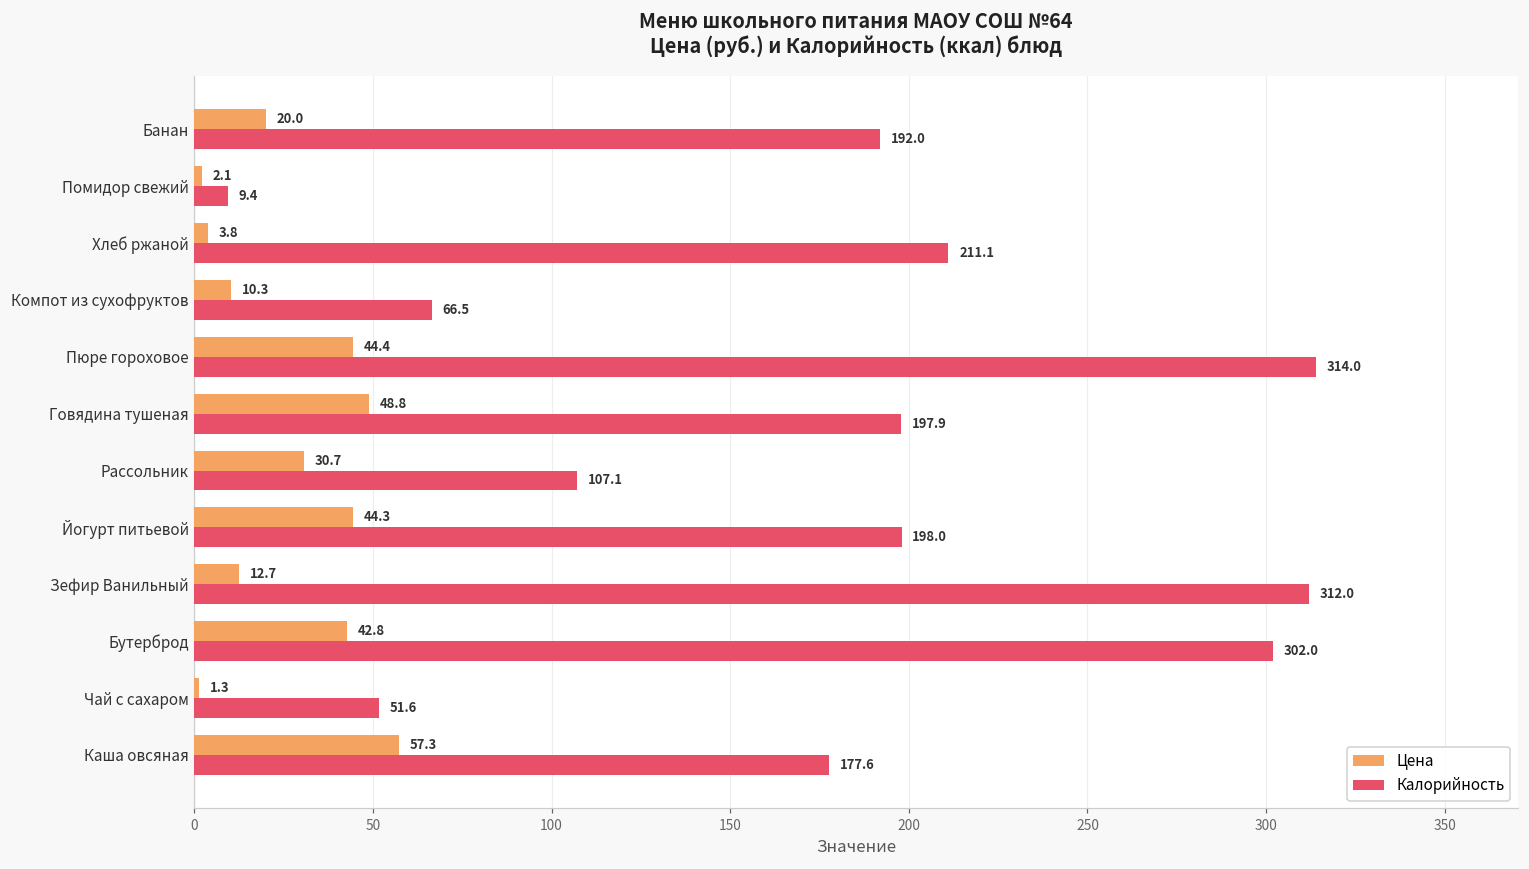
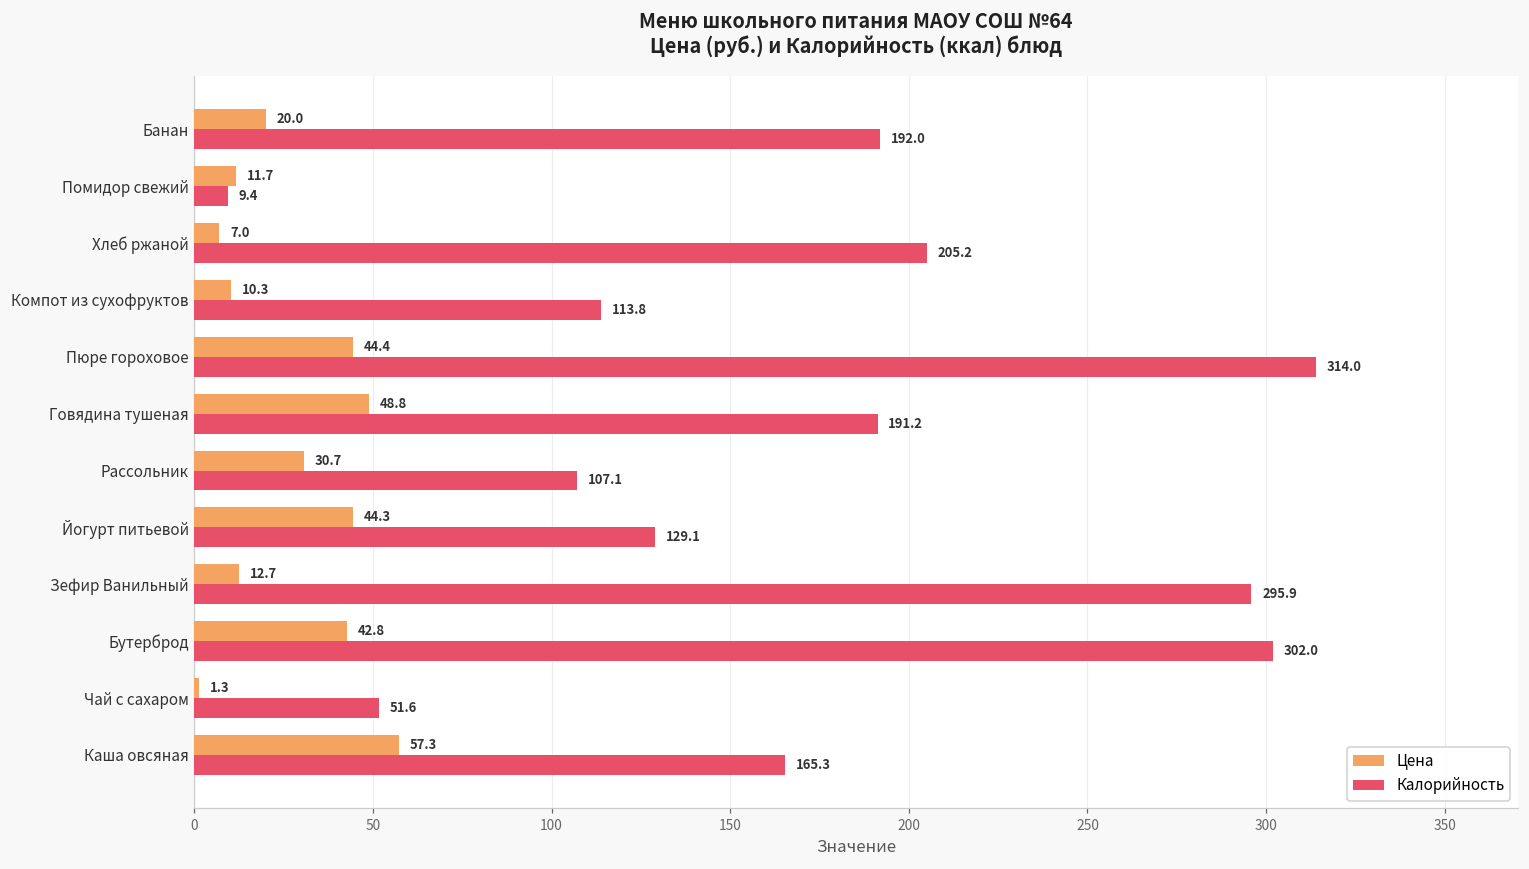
  {
    "Цена": {
      "Банан": 20.0,
-     "Помидор свежий": 2.1,
-     "Хлеб ржаной": 3.8,
+     "Помидор свежий": 11.7,
+     "Хлеб ржаной": 7.0,
      "Компот из сухофруктов": 10.3,
      "Пюре гороховое": 44.4,
      "Говядина тушеная": 48.8,
      "Рассольник": 30.7,
      "Йогурт питьевой": 44.3,
      "Зефир Ванильный": 12.7,
      "Бутерброд": 42.8,
      "Чай с сахаром": 1.3,
      "Каша овсяная": 57.3
    },
    "Калорийность": {
      "Банан": 192.0,
      "Помидор свежий": 9.4,
-     "Хлеб ржаной": 211.1,
-     "Компот из сухофруктов": 66.5,
+     "Хлеб ржаной": 205.2,
+     "Компот из сухофруктов": 113.8,
      "Пюре гороховое": 314.0,
-     "Говядина тушеная": 197.9,
+     "Говядина тушеная": 191.2,
      "Рассольник": 107.1,
-     "Йогурт питьевой": 198.0,
-     "Зефир Ванильный": 312.0,
+     "Йогурт питьевой": 129.1,
+     "Зефир Ванильный": 295.9,
      "Бутерброд": 302.0,
      "Чай с сахаром": 51.6,
-     "Каша овсяная": 177.6
+     "Каша овсяная": 165.3
    }
  }
